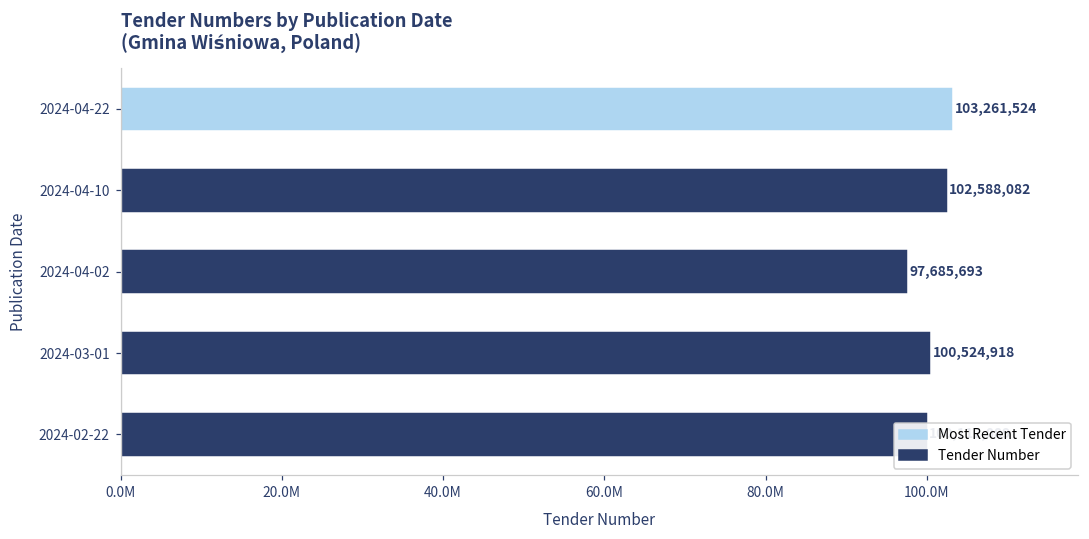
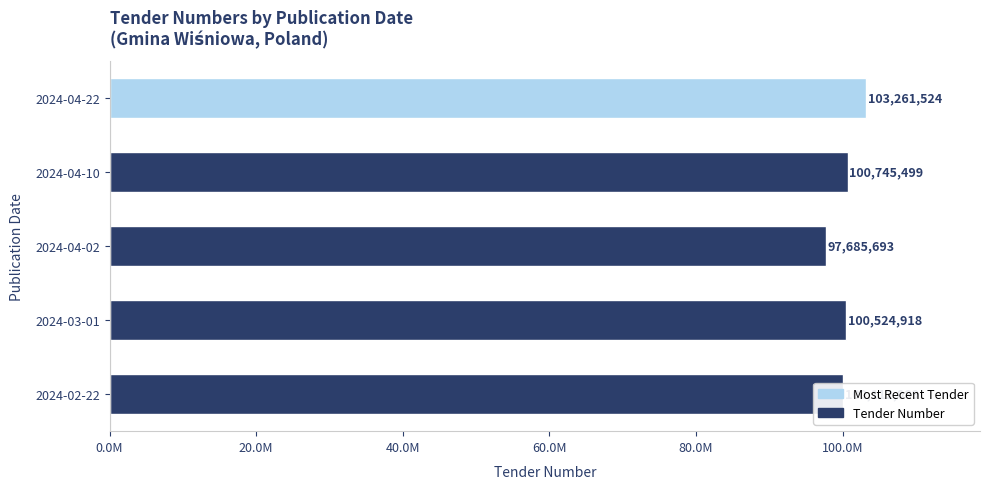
  {
    "2024-04-22": "103,261,524",
-   "2024-04-10": "102,588,082",
+   "2024-04-10": "100,745,499",
    "2024-04-02": "97,685,693",
    "2024-03-01": "100,524,918"
  }
